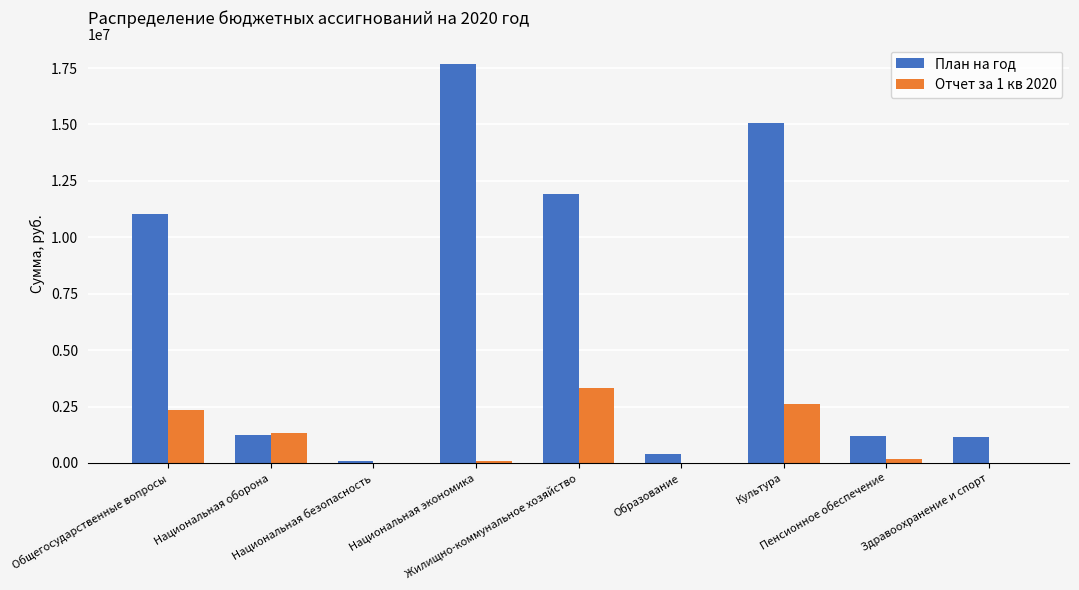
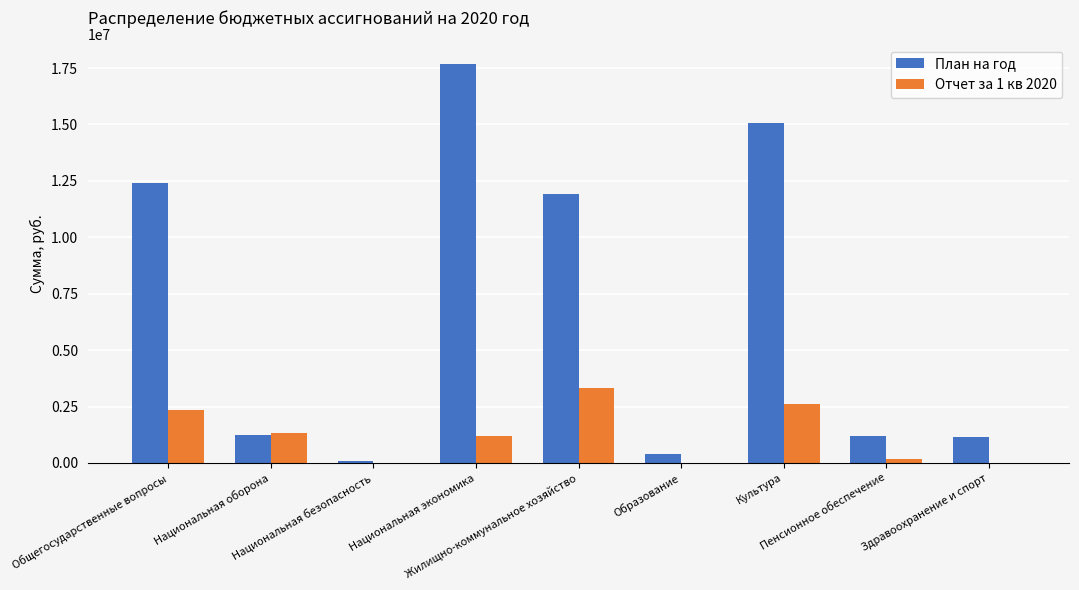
  {
    "План на год": {
-     "Общегосударственные вопросы": 11000000,
+     "Общегосударственные вопросы": 12400000,
      "Национальная оборона": 1200000,
      "Национальная экономика": 17700000,
      "Жилищно-коммунальное хозяйство": 11900000,
      "Образование": 400000,
      "Культура": 15100000,
      "Пенсионное обеспечение": 1200000,
      "Здравоохранение и спорт": 1200000
    },
    "Отчет за 1 кв 2020": {
      "Общегосударственные вопросы": 2300000,
      "Национальная оборона": 1300000,
-     "Национальная экономика": 100000,
+     "Национальная экономика": 1200000,
      "Жилищно-коммунальное хозяйство": 3300000,
      "Образование": 0,
      "Культура": 2600000,
      "Пенсионное обеспечение": 200000
    }
  }
